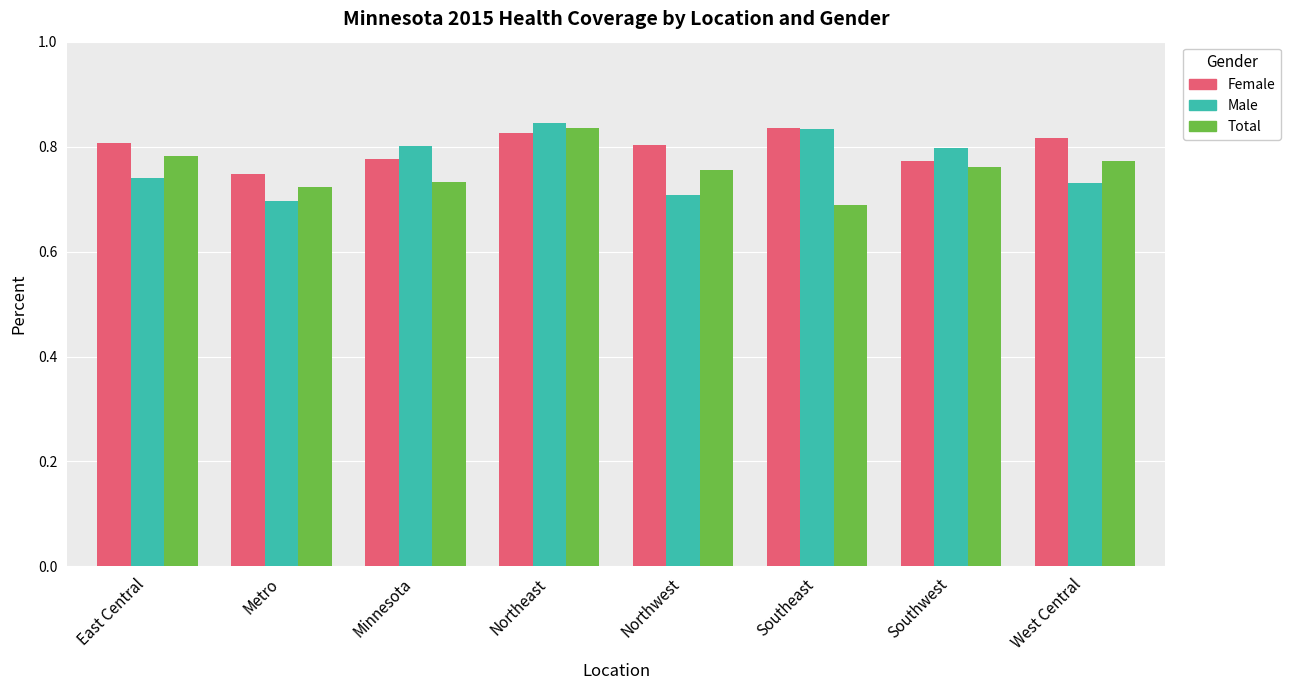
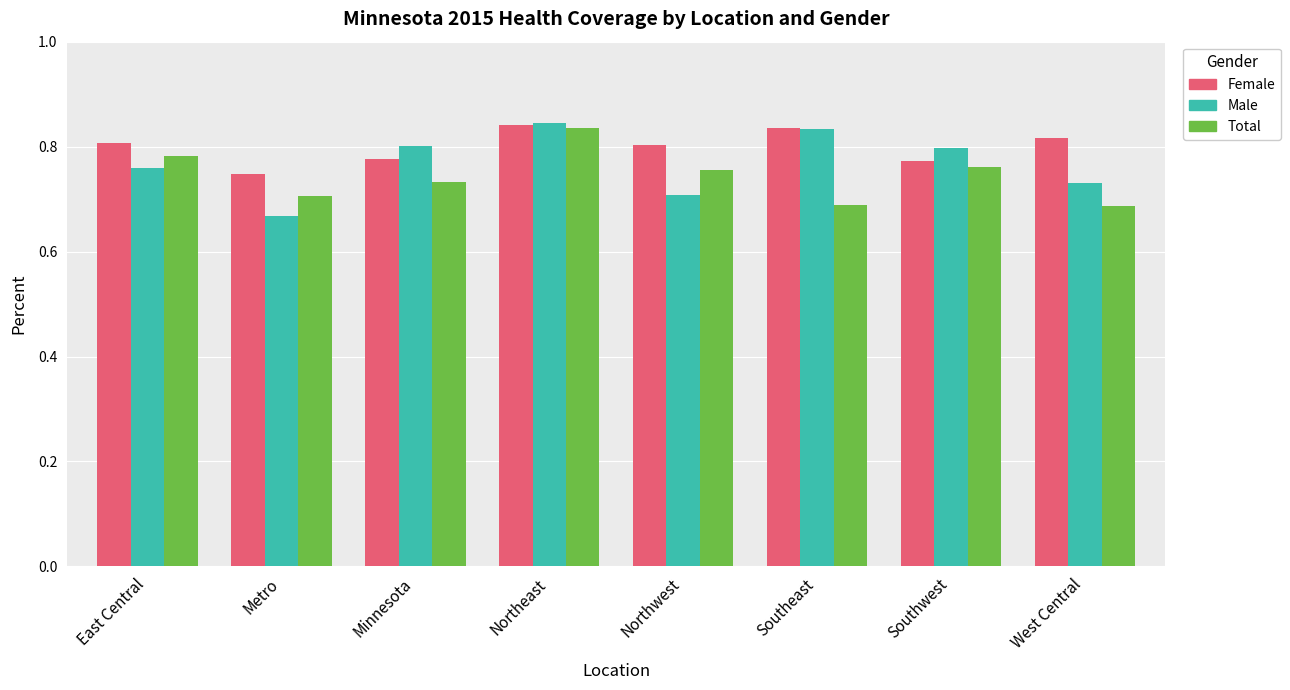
  {
    "Female": {
      "East Central": 0.81,
      "Metro": 0.75,
      "Minnesota": 0.78,
-     "Northeast": 0.83,
+     "Northeast": 0.84,
      "Northwest": 0.80,
      "Southeast": 0.84,
      "Southwest": 0.77,
      "West Central": 0.82
    },
    "Male": {
-     "East Central": 0.74,
-     "Metro": 0.70,
+     "East Central": 0.76,
+     "Metro": 0.67,
      "Minnesota": 0.80,
      "Northeast": 0.85,
      "Northwest": 0.71,
      "Southeast": 0.83,
      "Southwest": 0.80,
      "West Central": 0.73
    },
    "Total": {
      "East Central": 0.78,
-     "Metro": 0.72,
+     "Metro": 0.71,
      "Minnesota": 0.73,
      "Northeast": 0.84,
      "Northwest": 0.76,
      "Southeast": 0.69,
      "Southwest": 0.76,
-     "West Central": 0.77
+     "West Central": 0.69
    }
  }
